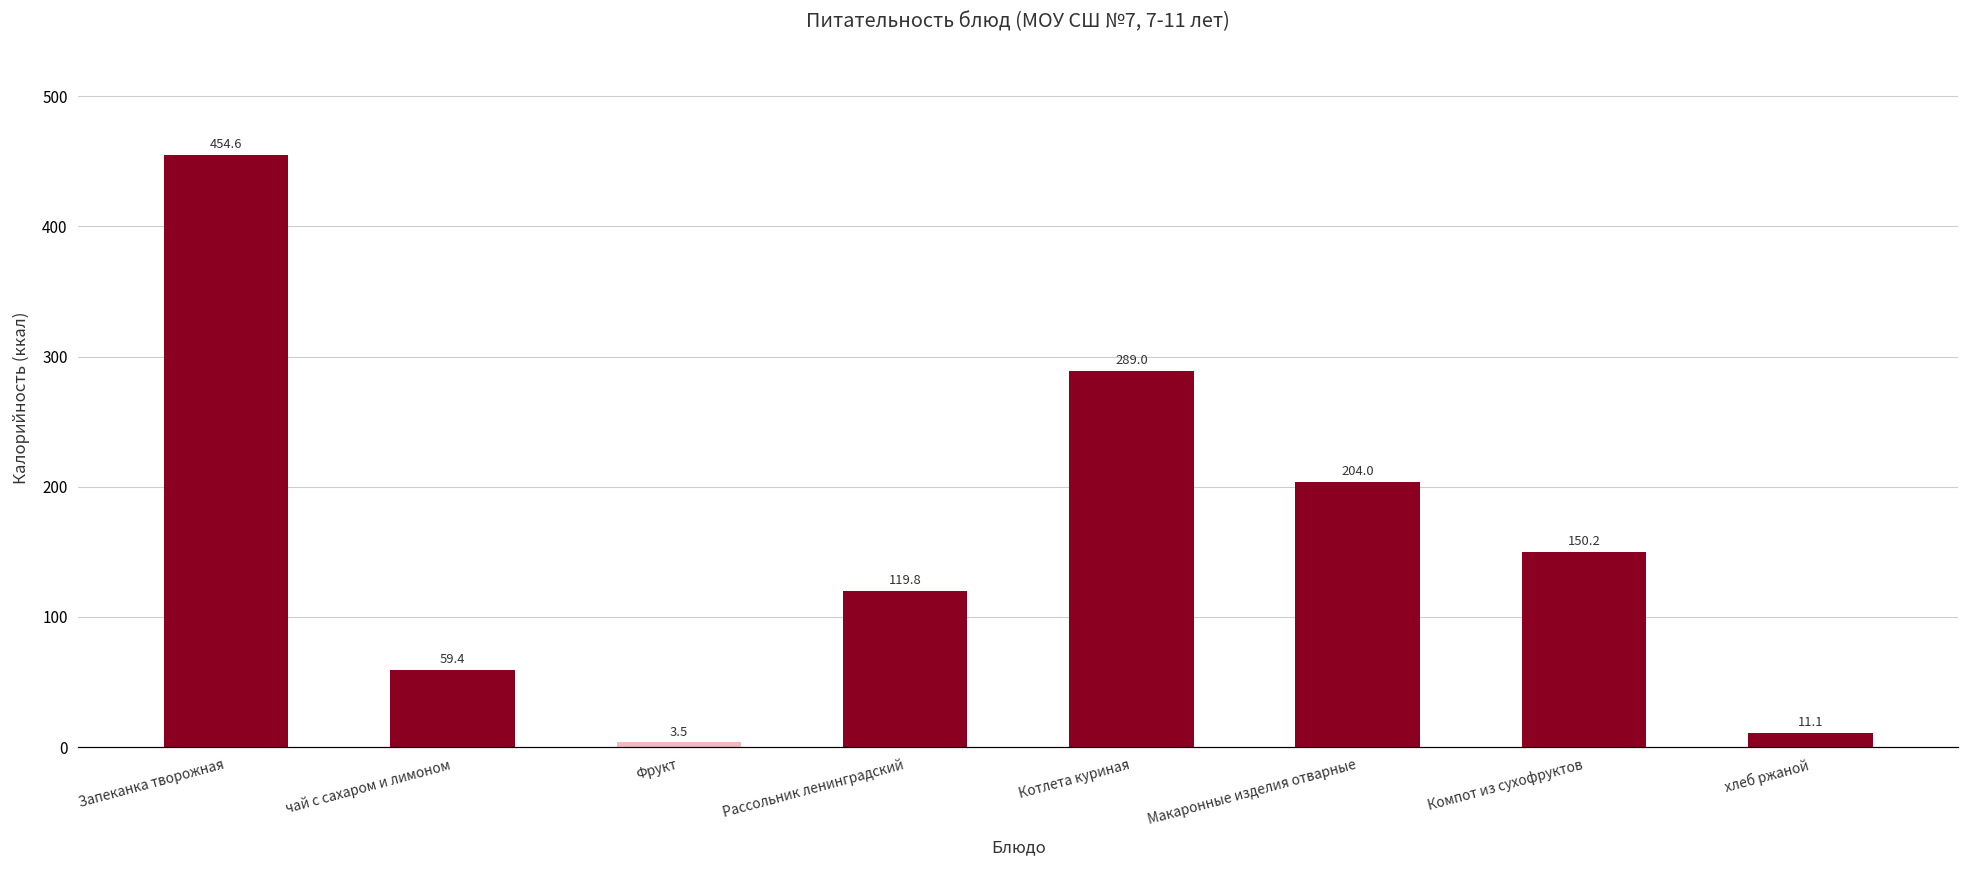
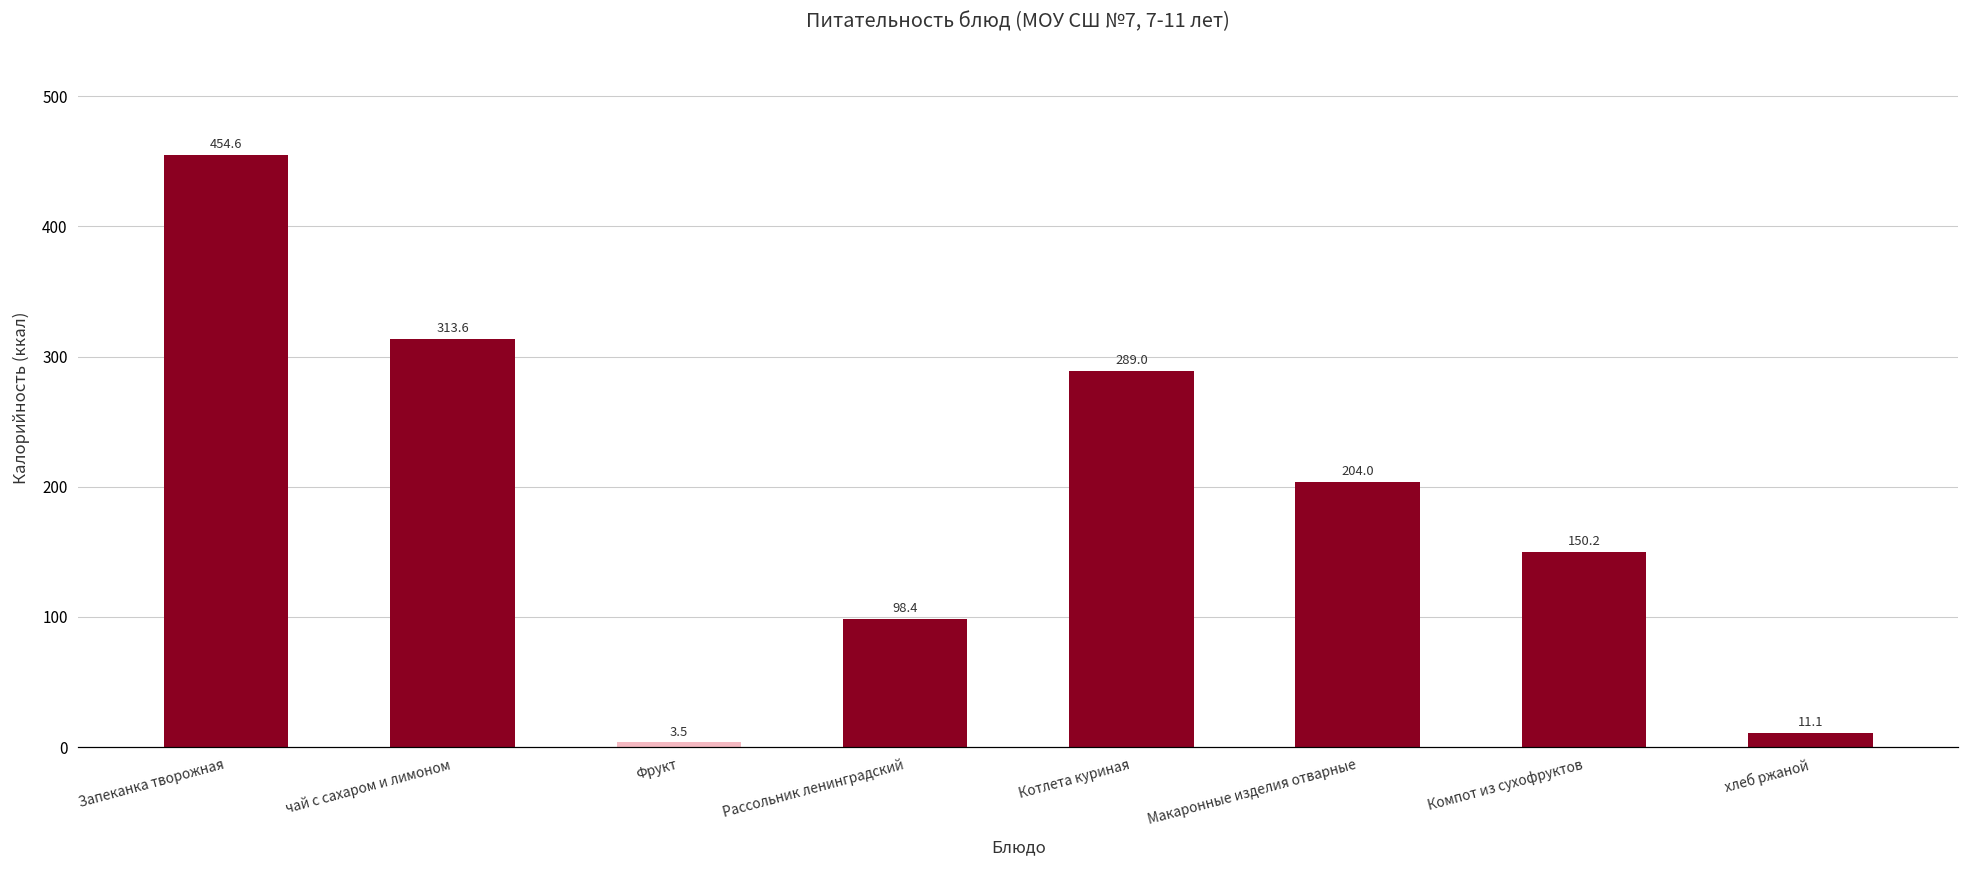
  {
    "Запеканка творожная": 454.6,
-   "чай с сахаром и лимоном": 59.4,
+   "чай с сахаром и лимоном": 313.6,
    "Фрукт": 3.5,
-   "Рассольник ленинградский": 119.8,
+   "Рассольник ленинградский": 98.4,
    "Котлета куриная": 289.0,
    "Макаронные изделия отварные": 204.0,
    "Компот из сухофруктов": 150.2,
    "хлеб ржаной": 11.1
  }
